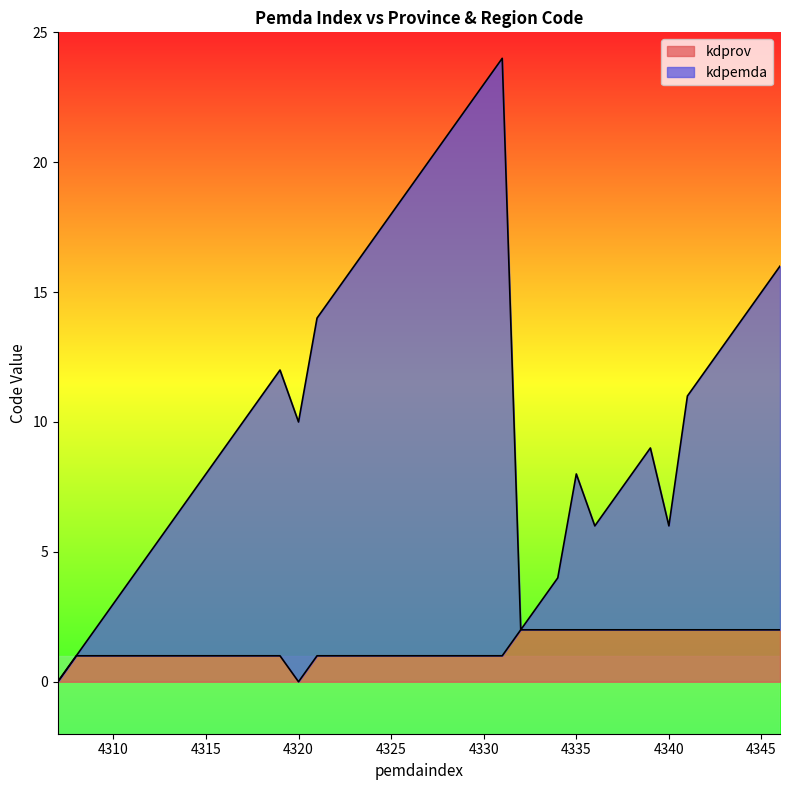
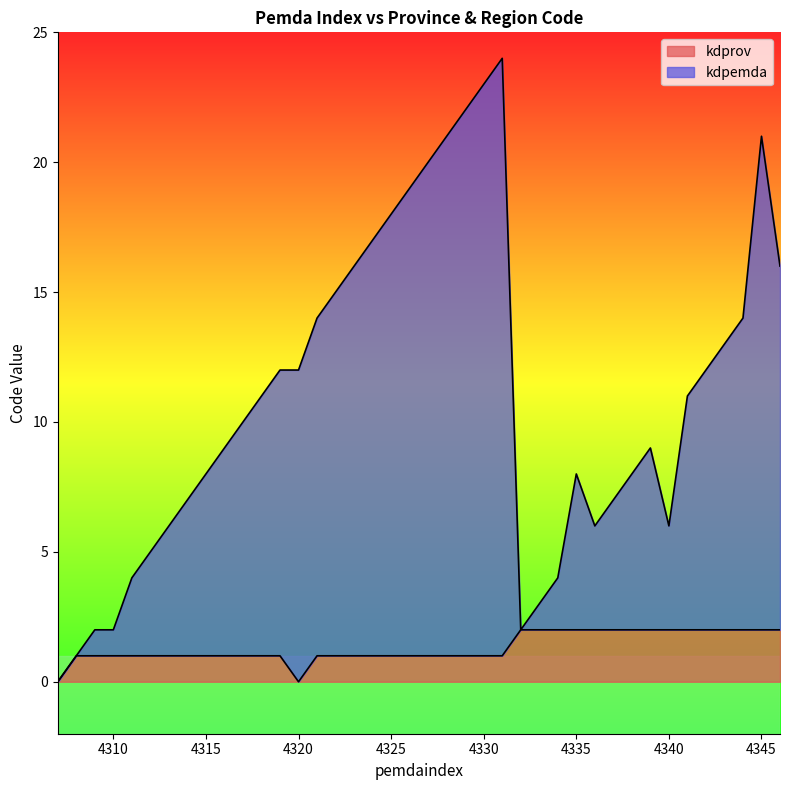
  {
    "kdprov": {
      "4335": 2,
      "4340": 2,
      "4345": 2
    },
    "kdpemda": {
-     "4310": 2,
+     "4310": 1,
      "4315": 7,
-     "4320": 10,
+     "4320": 12,
      "4325": 17,
      "4330": 22,
      "4335": 6,
      "4340": 4,
-     "4345": 13
+     "4345": 19
    }
  }
